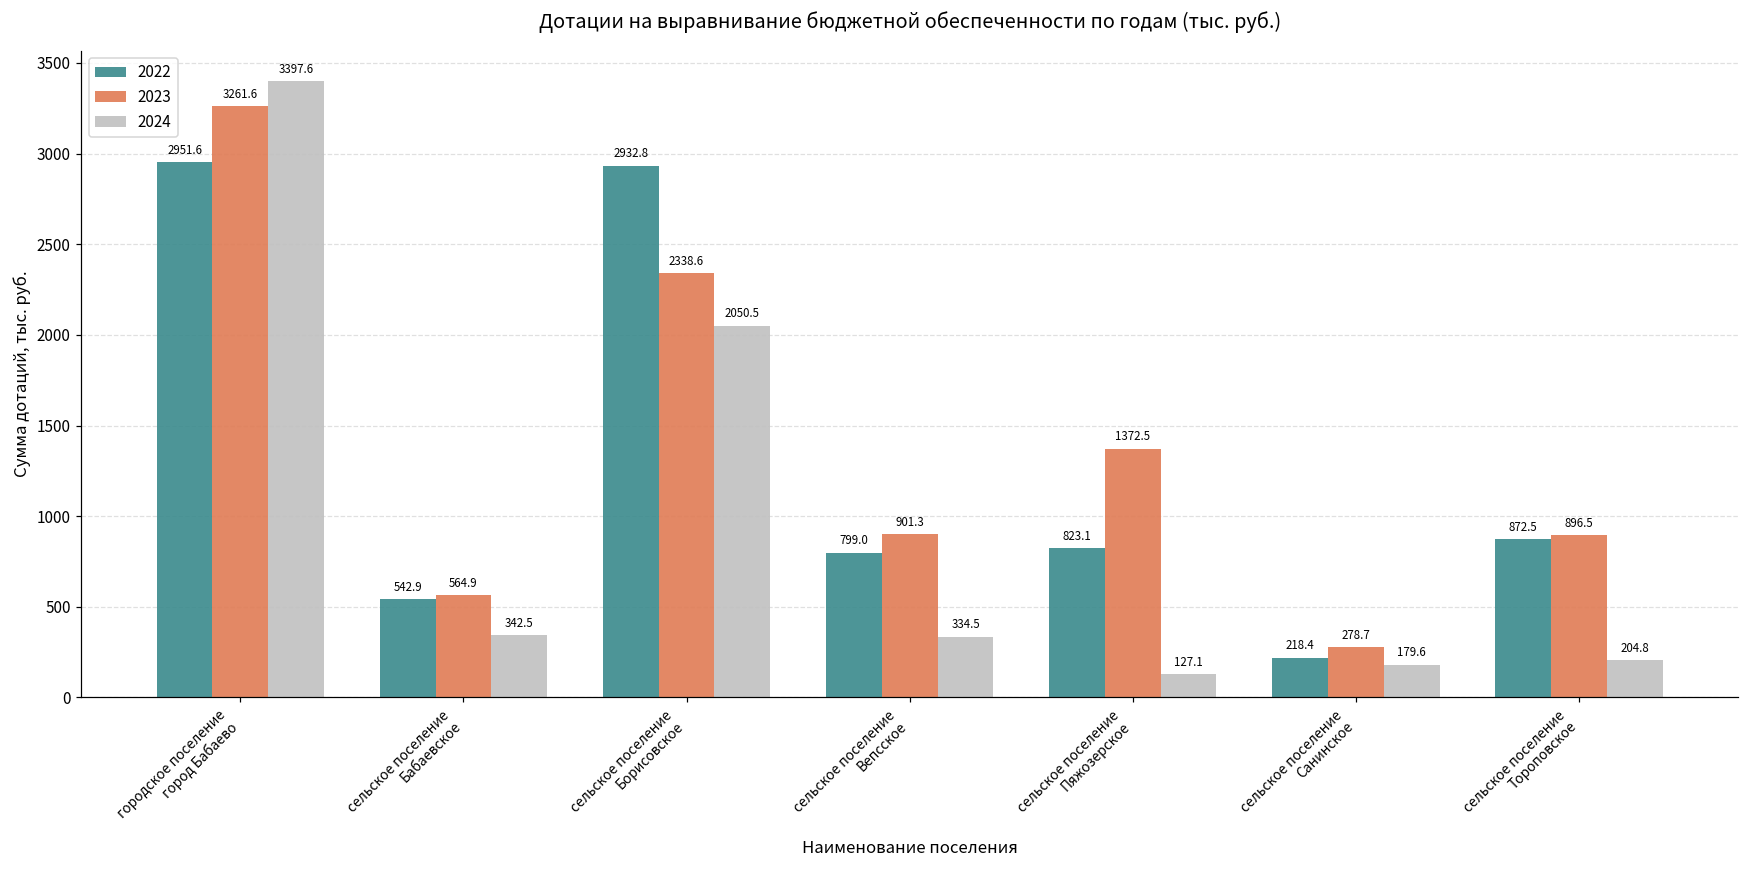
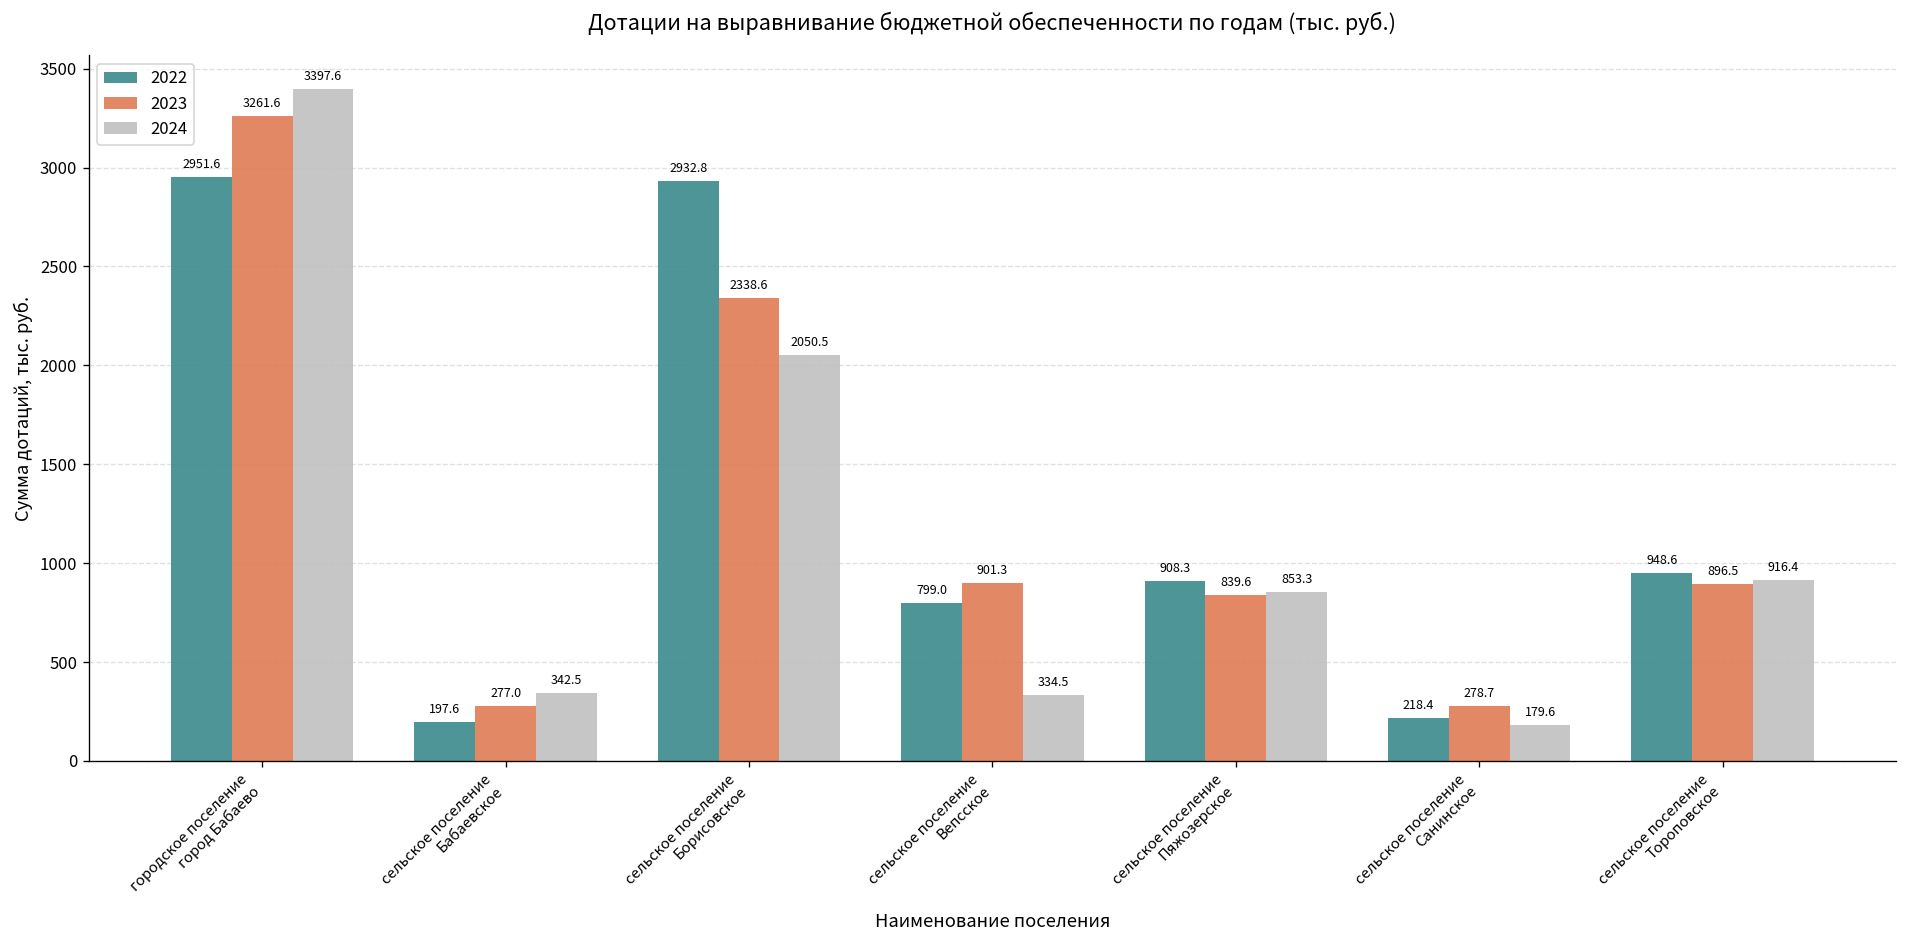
  {
    "2022": {
      "городское поселение город Бабаево": 2951.6,
-     "сельское поселение Бабаевское": 542.9,
+     "сельское поселение Бабаевское": 197.6,
      "сельское поселение Борисовское": 2932.8,
      "сельское поселение Вепсское": 799.0,
-     "сельское поселение Пяжозерское": 823.1,
+     "сельское поселение Пяжозерское": 908.3,
      "сельское поселение Санинское": 218.4,
-     "сельское поселение Тороповское": 872.5
+     "сельское поселение Тороповское": 948.6
    },
    "2023": {
      "городское поселение город Бабаево": 3261.6,
-     "сельское поселение Бабаевское": 564.9,
+     "сельское поселение Бабаевское": 277.0,
      "сельское поселение Борисовское": 2338.6,
      "сельское поселение Вепсское": 901.3,
-     "сельское поселение Пяжозерское": 1372.5,
+     "сельское поселение Пяжозерское": 839.6,
      "сельское поселение Санинское": 278.7,
      "сельское поселение Тороповское": 896.5
    },
    "2024": {
      "городское поселение город Бабаево": 3397.6,
      "сельское поселение Бабаевское": 342.5,
      "сельское поселение Борисовское": 2050.5,
      "сельское поселение Вепсское": 334.5,
-     "сельское поселение Пяжозерское": 127.1,
+     "сельское поселение Пяжозерское": 853.3,
      "сельское поселение Санинское": 179.6,
-     "сельское поселение Тороповское": 204.8
+     "сельское поселение Тороповское": 916.4
    }
  }
